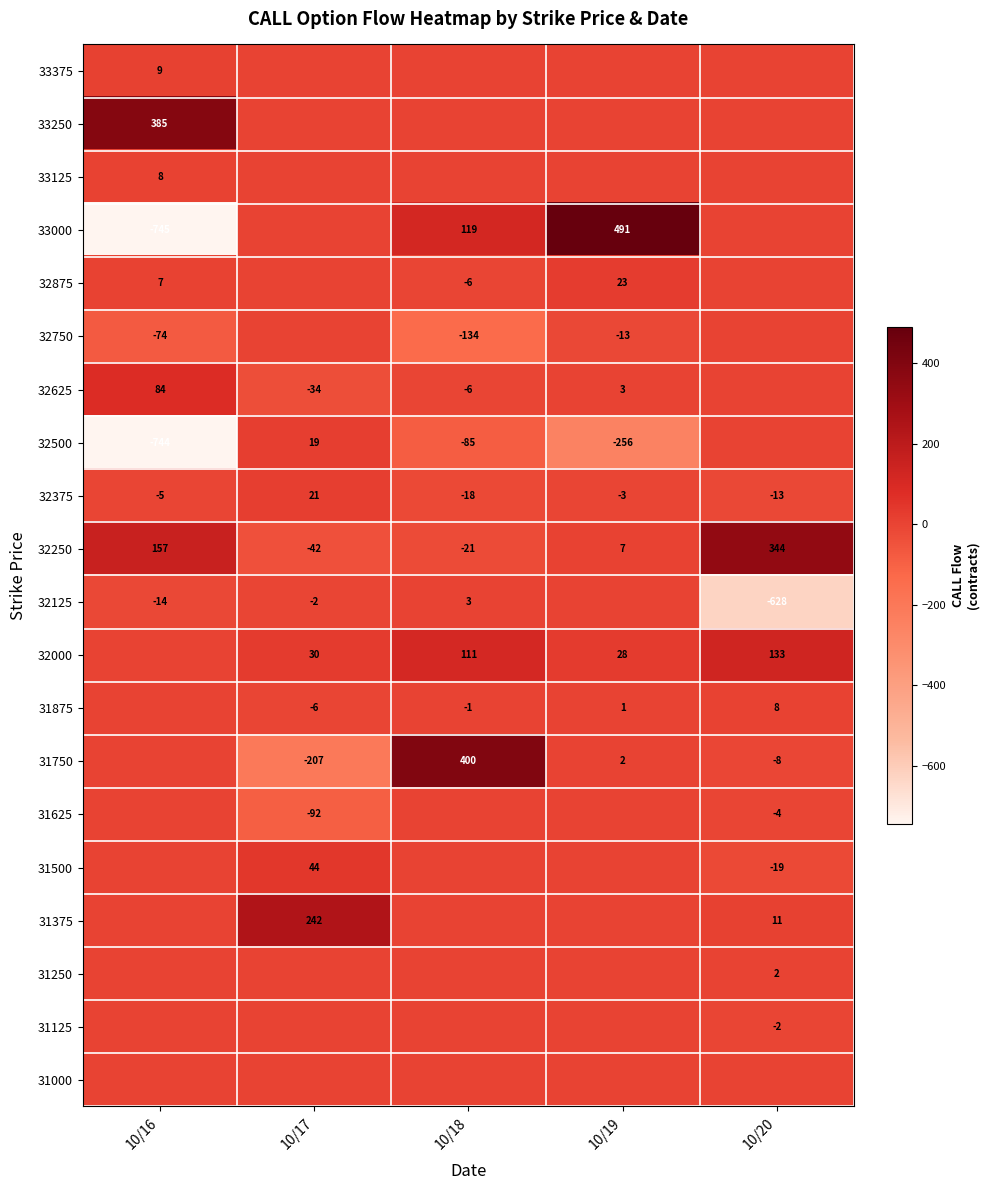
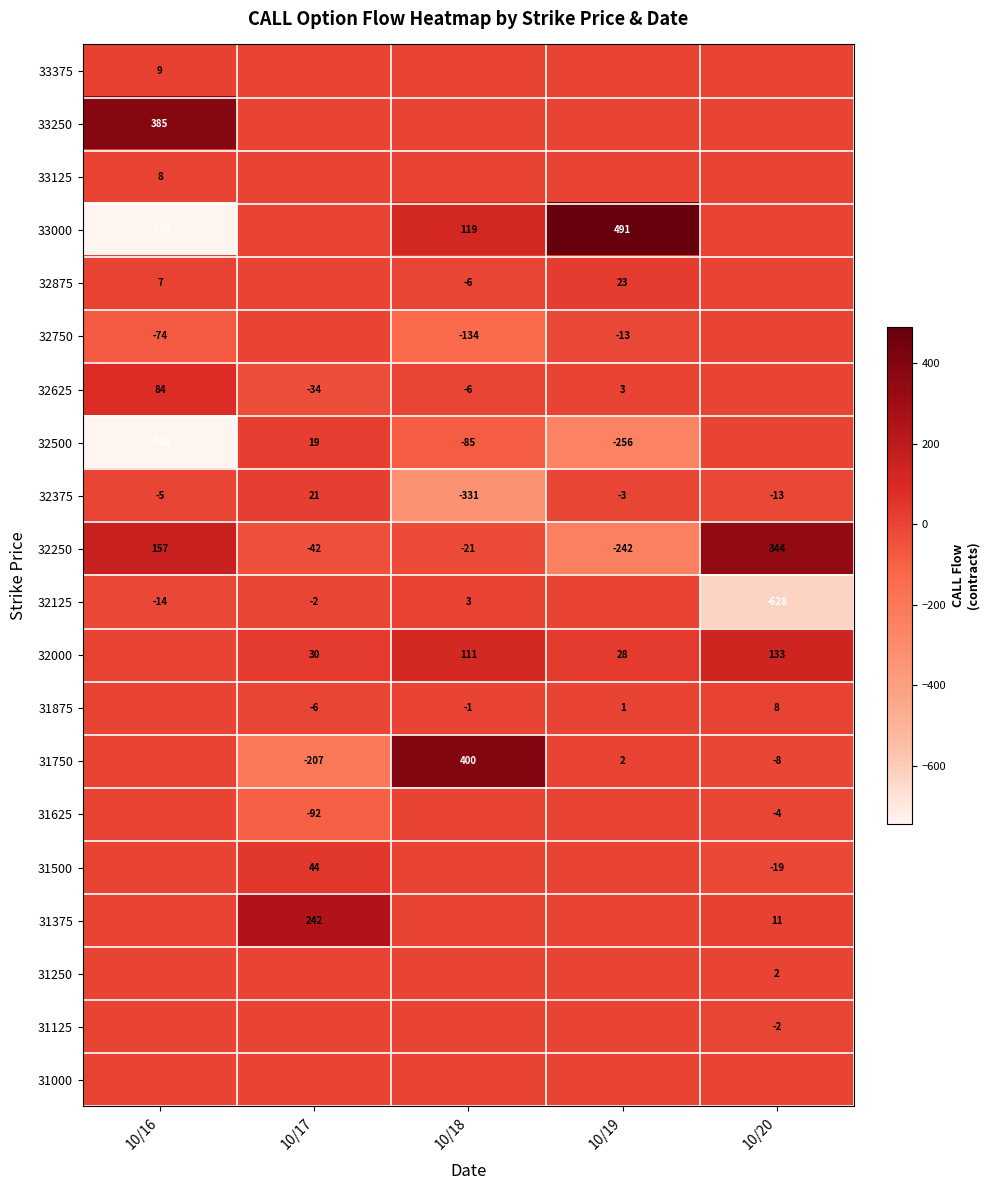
  {
    "33375": {
      "10/16": 9
    },
    "33250": {
      "10/16": 385
    },
    "33125": {
      "10/16": 8
    },
    "33000": {
      "10/18": 119,
      "10/19": 491
    },
    "32875": {
      "10/16": 7,
      "10/18": -6,
      "10/19": 23
    },
    "32750": {
      "10/16": -74,
      "10/18": -134,
      "10/19": -13
    },
    "32625": {
      "10/16": 84,
      "10/17": -34,
      "10/18": -6,
      "10/19": 3
    },
    "32500": {
      "10/17": 19,
      "10/18": -85,
      "10/19": -256
    },
    "32375": {
      "10/16": -5,
      "10/17": 21,
-     "10/18": -18,
+     "10/18": -331,
      "10/19": -3,
      "10/20": -13
    },
    "32250": {
      "10/16": 157,
      "10/17": -42,
      "10/18": -21,
-     "10/19": 7,
+     "10/19": -242,
      "10/20": 344
    },
    "32125": {
      "10/16": -14,
      "10/17": -2,
      "10/18": 3,
      "10/20": -628
    },
    "32000": {
      "10/17": 30,
      "10/18": 111,
      "10/19": 28,
      "10/20": 133
    },
    "31875": {
      "10/17": -6,
      "10/18": -1,
      "10/19": 1,
      "10/20": 8
    },
    "31750": {
      "10/17": -207,
      "10/18": 400,
      "10/19": 2,
      "10/20": -8
    },
    "31625": {
      "10/17": -92,
      "10/20": -4
    },
    "31500": {
      "10/17": 44,
      "10/20": -19
    },
    "31375": {
      "10/17": 242,
      "10/20": 11
    },
    "31250": {
      "10/20": 2
    },
    "31125": {
      "10/20": -2
    }
  }
